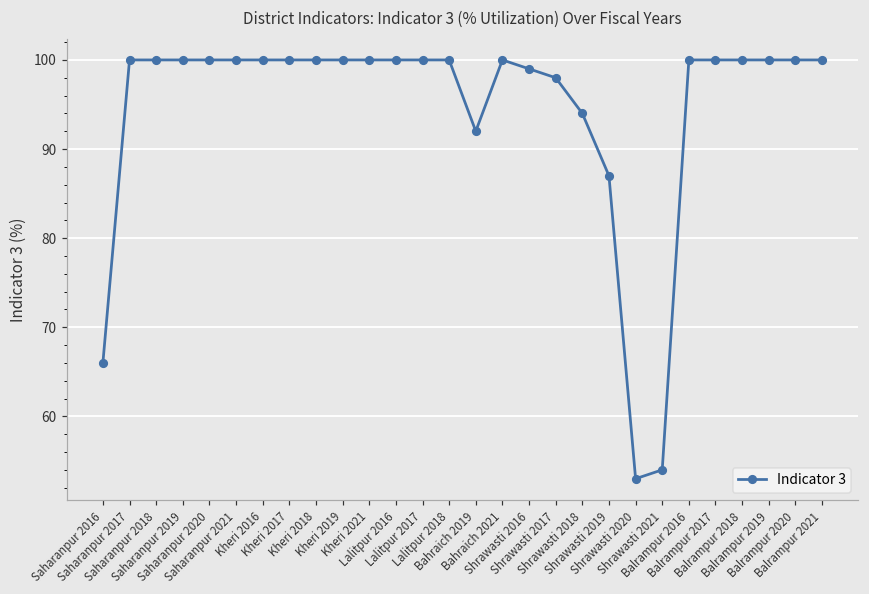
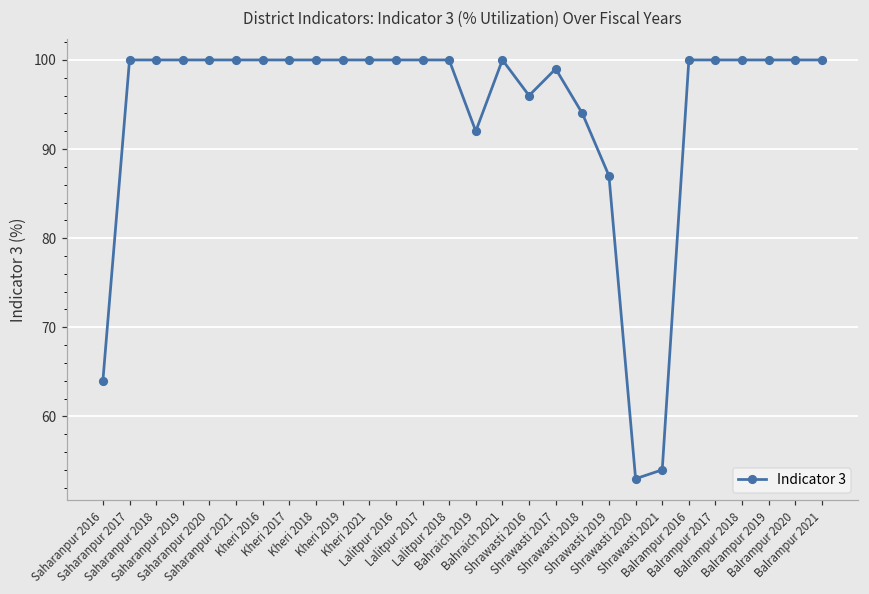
  {
-   "Saharanpur 2016": 66,
+   "Saharanpur 2016": 64,
    "Saharanpur 2017": 100,
    "Saharanpur 2018": 100,
    "Saharanpur 2019": 100,
    "Saharanpur 2020": 100,
    "Saharanpur 2021": 100,
    "Kheri 2016": 100,
    "Kheri 2017": 100,
    "Kheri 2018": 100,
    "Kheri 2019": 100,
    "Kheri 2021": 100,
    "Lalitpur 2016": 100,
    "Lalitpur 2017": 100,
    "Lalitpur 2018": 100,
    "Bahraich 2019": 92,
    "Bahraich 2021": 100,
-   "Shrawasti 2016": 99,
-   "Shrawasti 2017": 98,
+   "Shrawasti 2016": 96,
+   "Shrawasti 2017": 99,
    "Shrawasti 2018": 94,
    "Shrawasti 2019": 87,
    "Shrawasti 2020": 53,
    "Shrawasti 2021": 54,
    "Balrampur 2016": 100,
    "Balrampur 2017": 100,
    "Balrampur 2018": 100,
    "Balrampur 2019": 100,
    "Balrampur 2020": 100,
    "Balrampur 2021": 100
  }
